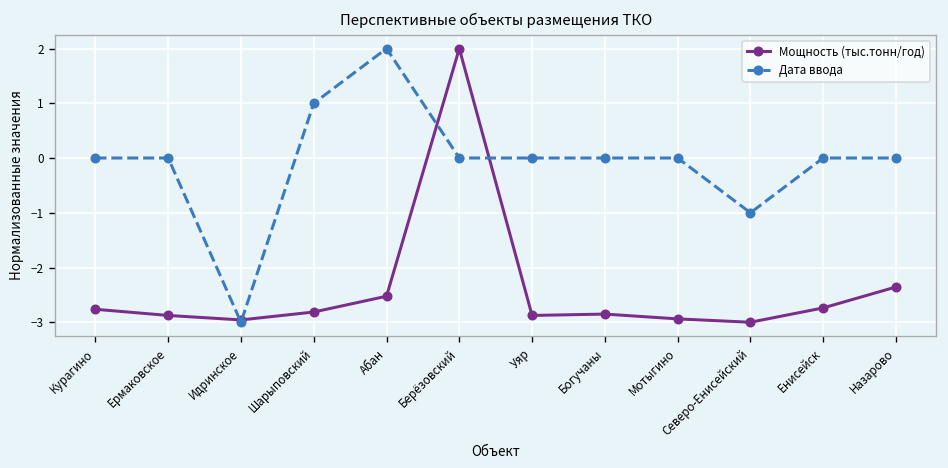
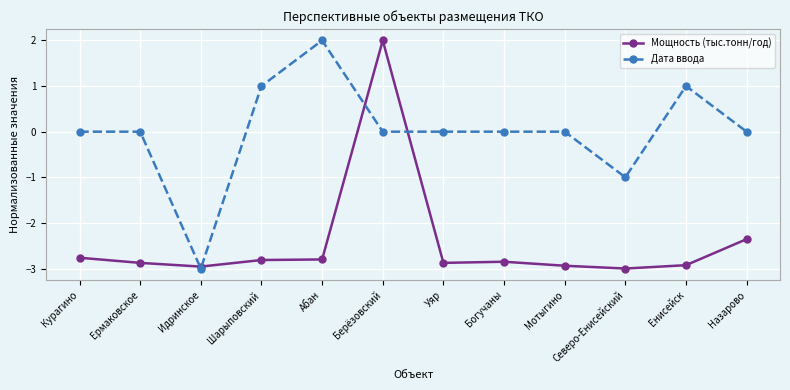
  {
    "Мощность (тыс.тонн/год)": {
      "Курагино": -2.8,
      "Ермаковское": -2.9,
      "Шарыповский": -2.8,
-     "Абан": -2.5,
+     "Абан": -2.8,
      "Берёзовский": 2.0,
      "Уяр": -2.9,
      "Богучаны": -2.9,
      "Мотыгино": -2.9,
      "Северо-Енисейский": -3.0,
-     "Енисейск": -2.7,
+     "Енисейск": -2.9,
      "Назарово": -2.4
    },
    "Дата ввода": {
      "Курагино": 0.0,
      "Ермаковское": 0.0,
      "Шарыповский": 1.0,
      "Абан": 2.0,
      "Берёзовский": 0.0,
      "Уяр": 0.0,
      "Богучаны": 0.0,
      "Мотыгино": 0.0,
      "Северо-Енисейский": -1.0,
-     "Енисейск": 0.0,
+     "Енисейск": 1.0,
      "Назарово": 0.0
    }
  }
